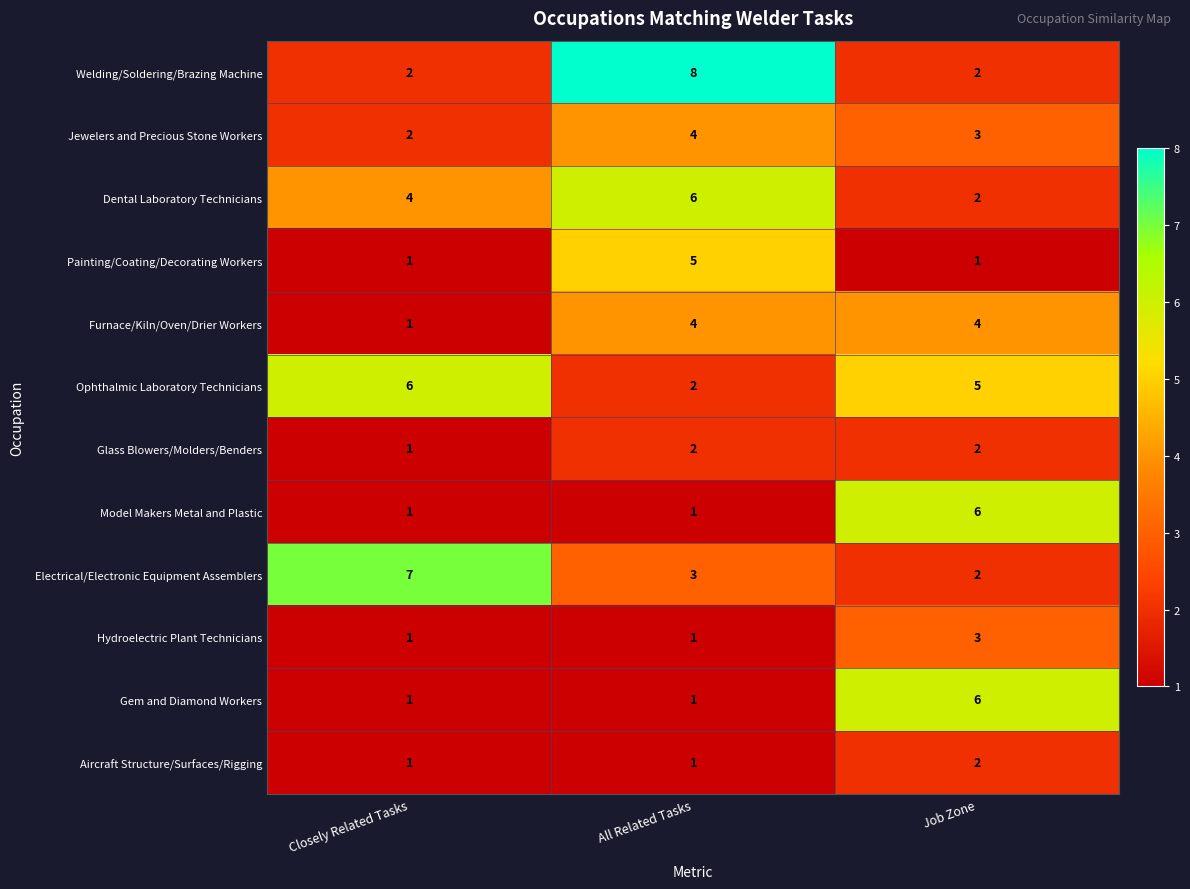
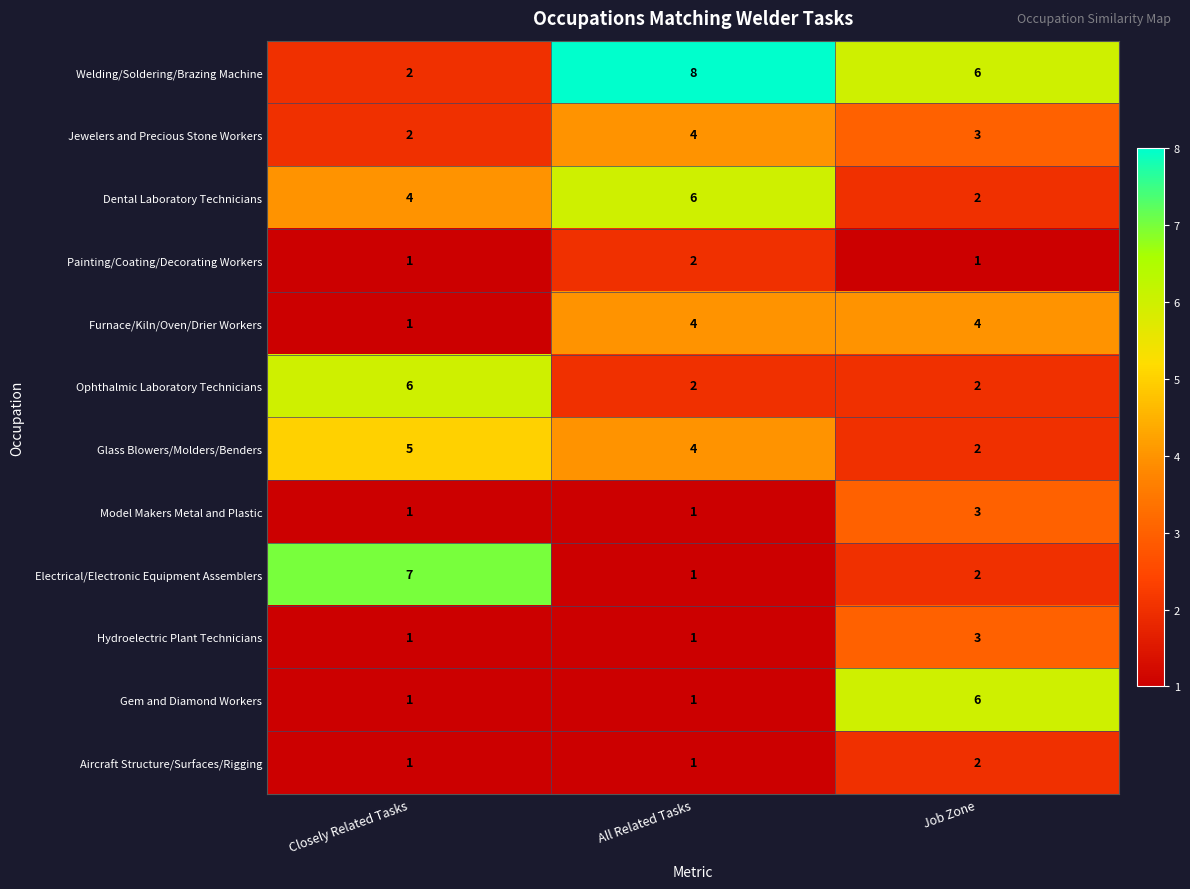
  {
    "Welding/Soldering/Brazing Machine": {
      "Closely Related Tasks": 2,
      "All Related Tasks": 8,
-     "Job Zone": 2
+     "Job Zone": 6
    },
    "Jewelers and Precious Stone Workers": {
      "Closely Related Tasks": 2,
      "All Related Tasks": 4,
      "Job Zone": 3
    },
    "Dental Laboratory Technicians": {
      "Closely Related Tasks": 4,
      "All Related Tasks": 6,
      "Job Zone": 2
    },
    "Painting/Coating/Decorating Workers": {
      "Closely Related Tasks": 1,
-     "All Related Tasks": 5,
+     "All Related Tasks": 2,
      "Job Zone": 1
    },
    "Furnace/Kiln/Oven/Drier Workers": {
      "Closely Related Tasks": 1,
      "All Related Tasks": 4,
      "Job Zone": 4
    },
    "Ophthalmic Laboratory Technicians": {
      "Closely Related Tasks": 6,
      "All Related Tasks": 2,
-     "Job Zone": 5
+     "Job Zone": 2
    },
    "Glass Blowers/Molders/Benders": {
-     "Closely Related Tasks": 1,
-     "All Related Tasks": 2,
+     "Closely Related Tasks": 5,
+     "All Related Tasks": 4,
      "Job Zone": 2
    },
    "Model Makers Metal and Plastic": {
      "Closely Related Tasks": 1,
      "All Related Tasks": 1,
-     "Job Zone": 6
+     "Job Zone": 3
    },
    "Electrical/Electronic Equipment Assemblers": {
      "Closely Related Tasks": 7,
-     "All Related Tasks": 3,
+     "All Related Tasks": 1,
      "Job Zone": 2
    },
    "Hydroelectric Plant Technicians": {
      "Closely Related Tasks": 1,
      "All Related Tasks": 1,
      "Job Zone": 3
    },
    "Gem and Diamond Workers": {
      "Closely Related Tasks": 1,
      "All Related Tasks": 1,
      "Job Zone": 6
    },
    "Aircraft Structure/Surfaces/Rigging": {
      "Closely Related Tasks": 1,
      "All Related Tasks": 1,
      "Job Zone": 2
    }
  }
